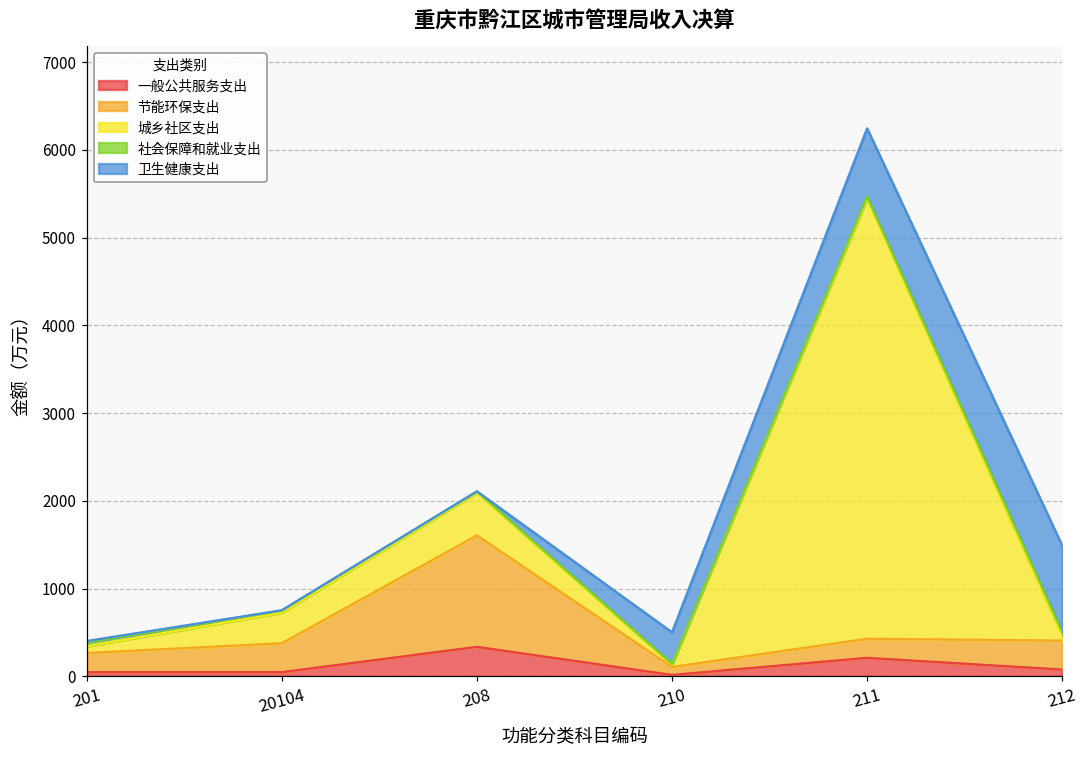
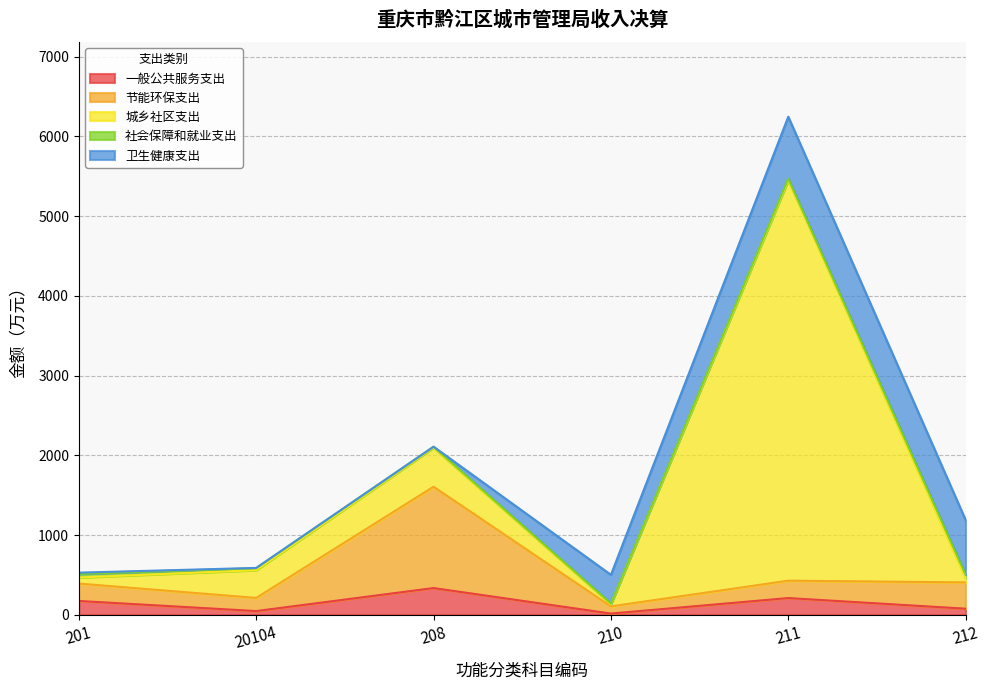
  {
    "一般公共服务支出": {
-     "201": 0,
+     "201": 200,
      "20104": 0,
      "208": 300,
      "210": 0,
      "211": 200,
      "212": 100
    },
    "节能环保支出": {
      "201": 200,
-     "20104": 300,
+     "20104": 200,
      "208": 1300,
      "211": 200,
      "212": 300
    },
    "城乡社区支出": {
      "201": 100,
      "212": 100
    },
    "社会保障和就业支出": {
      "212": 0
    },
    "卫生健康支出": {
      "210": 400,
      "211": 800,
-     "212": 1000
+     "212": 700
    }
  }
